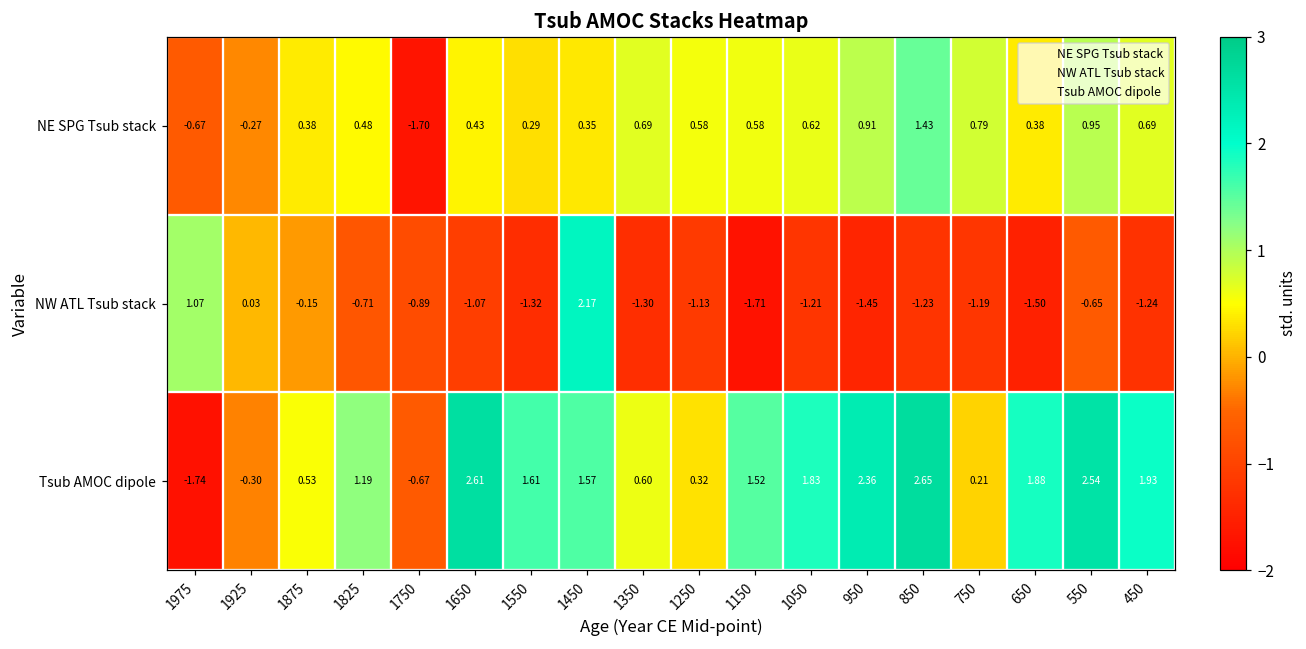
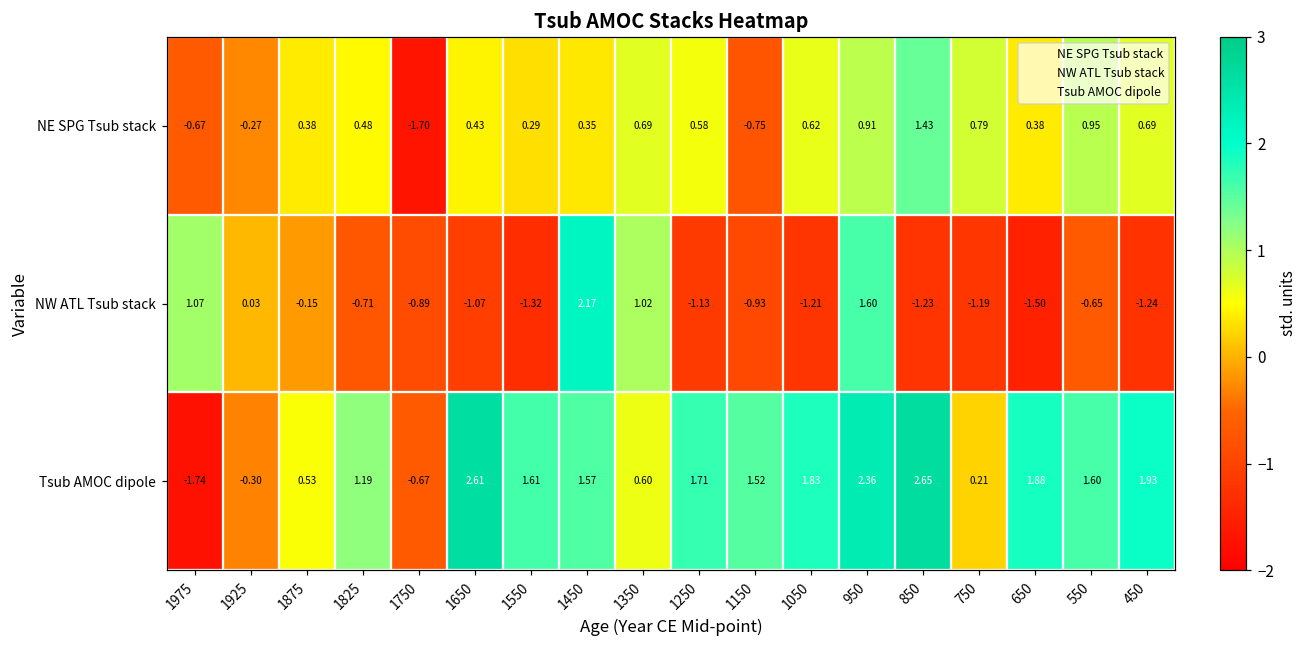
  {
    "NE SPG Tsub stack": {
-     "1150": 0.58
+     "1150": -0.75
    },
    "NW ATL Tsub stack": {
-     "1350": -1.30,
-     "1150": -1.71,
-     "950": -1.45
+     "1350": 1.02,
+     "1150": -0.93,
+     "950": 1.60
    },
    "Tsub AMOC dipole": {
-     "1250": 0.32,
-     "550": 2.54
+     "1250": 1.71,
+     "550": 1.60
    }
  }
